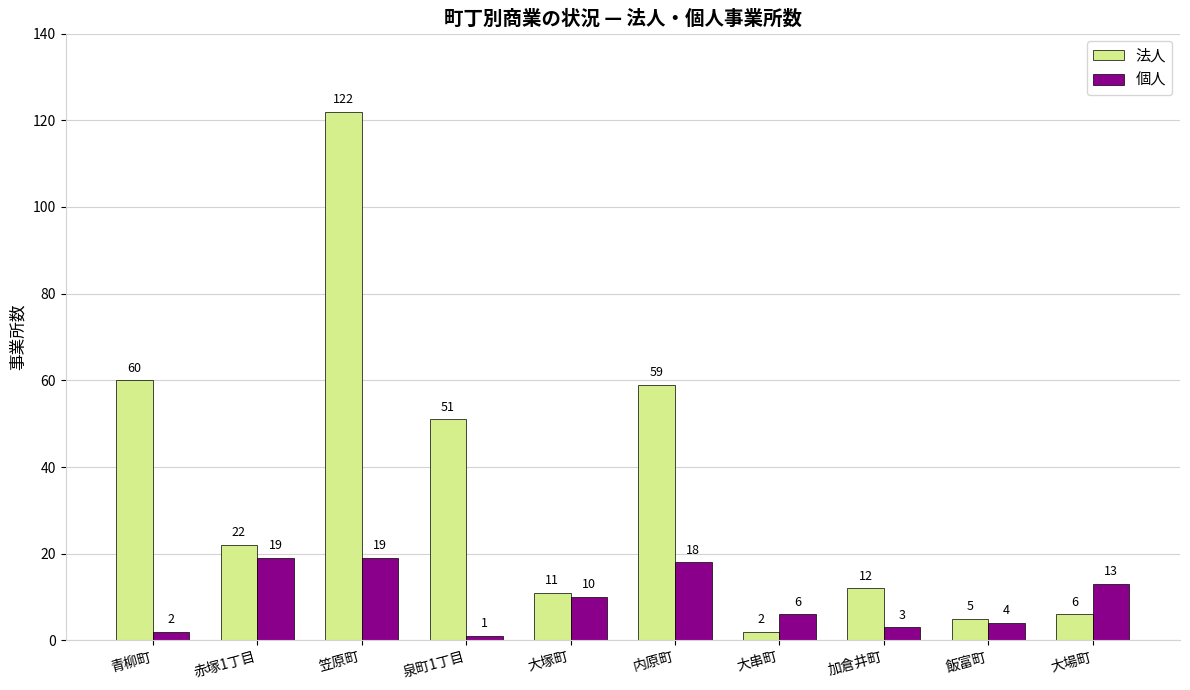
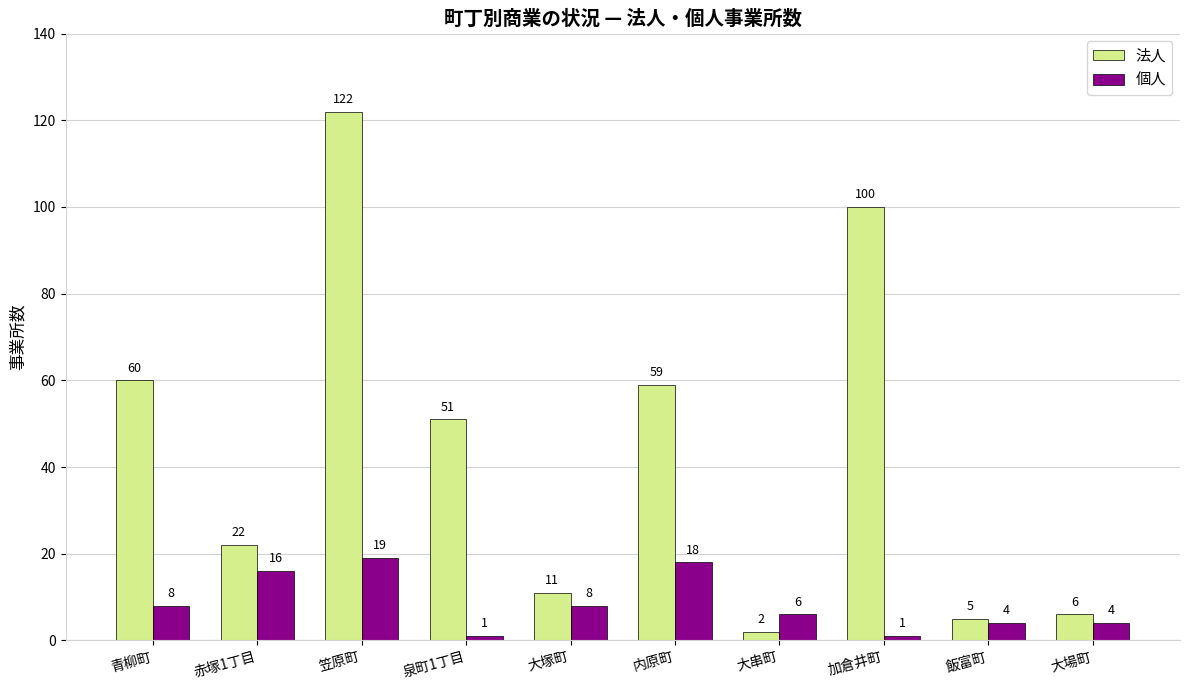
  {
    "法人": {
      "青柳町": 60,
      "赤塚1丁目": 22,
      "笠原町": 122,
      "泉町1丁目": 51,
      "大塚町": 11,
      "内原町": 59,
      "大串町": 2,
-     "加倉井町": 12,
+     "加倉井町": 100,
      "飯富町": 5,
      "大場町": 6
    },
    "個人": {
-     "青柳町": 2,
-     "赤塚1丁目": 19,
+     "青柳町": 8,
+     "赤塚1丁目": 16,
      "笠原町": 19,
      "泉町1丁目": 1,
-     "大塚町": 10,
+     "大塚町": 8,
      "内原町": 18,
      "大串町": 6,
-     "加倉井町": 3,
+     "加倉井町": 1,
      "飯富町": 4,
-     "大場町": 13
+     "大場町": 4
    }
  }
